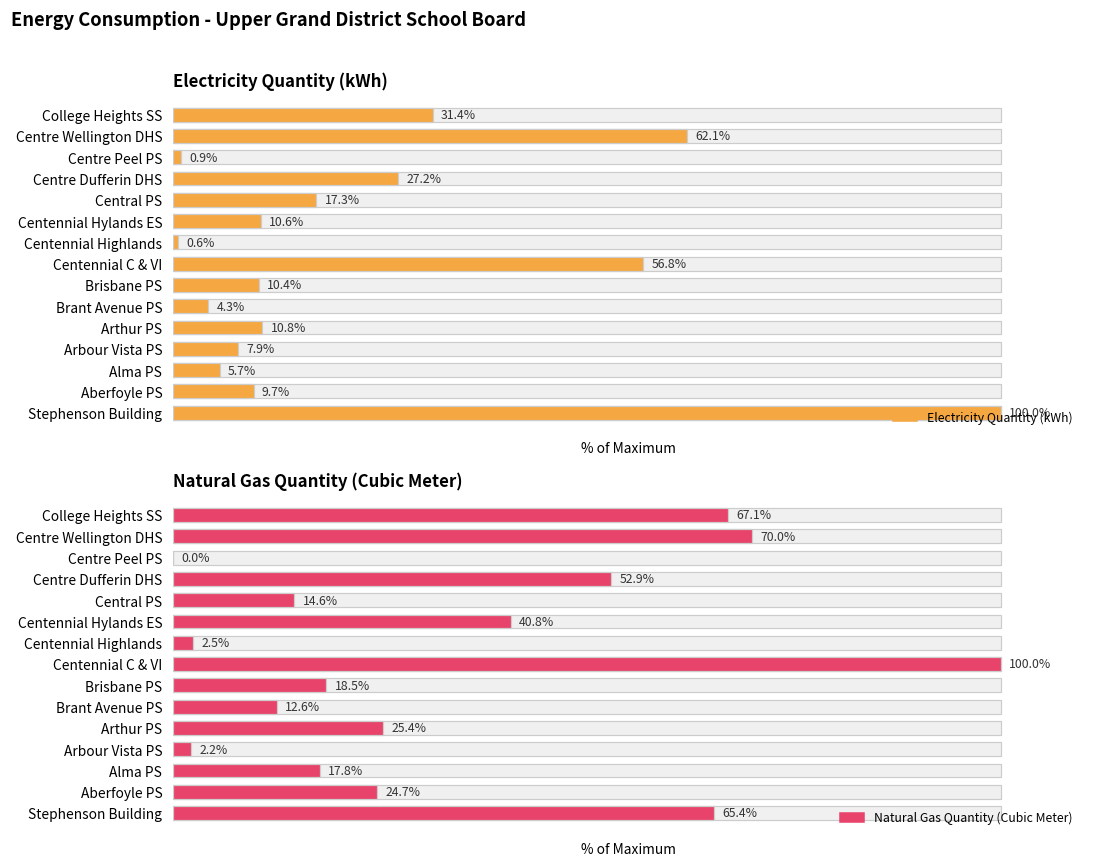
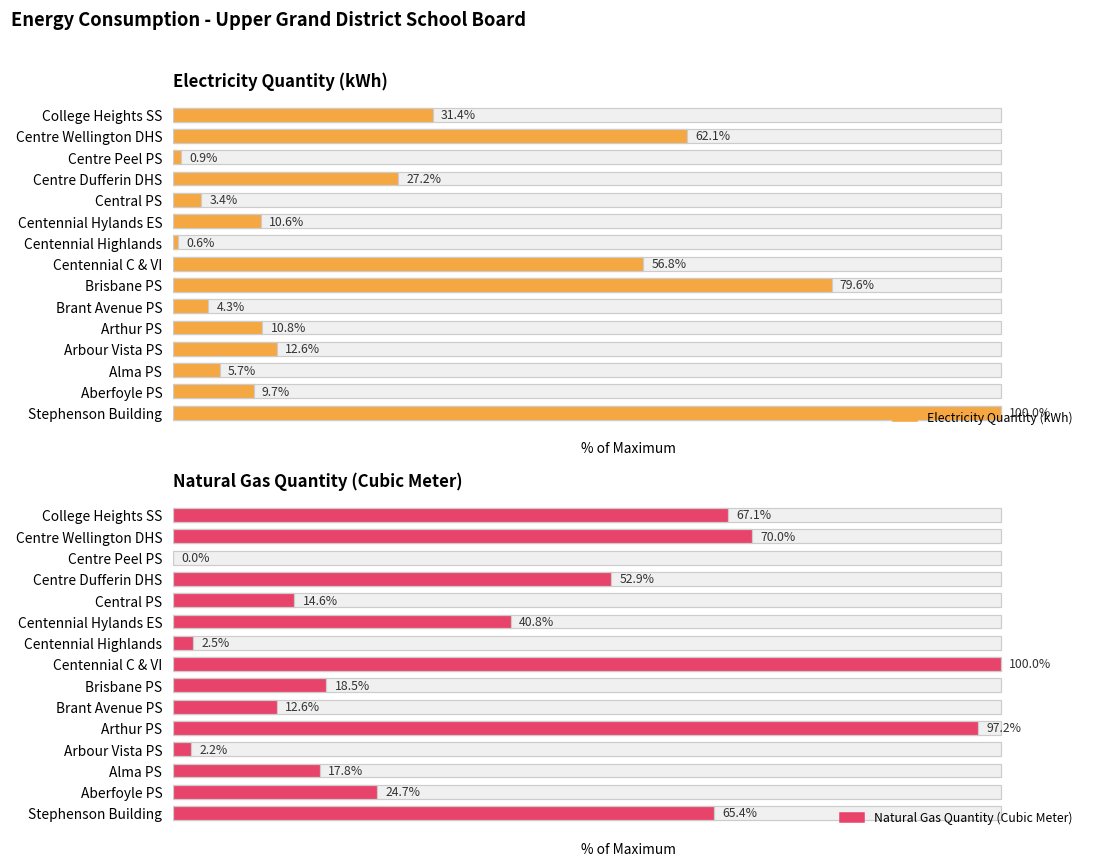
  {
    "Electricity Quantity (kWh)": {
      "Electricity Quantity (kWh)": {
-       "Central PS": "17.3%",
-       "Brisbane PS": "10.4%",
-       "Arbour Vista PS": "7.9%",
+       "Central PS": "3.4%",
+       "Brisbane PS": "79.6%",
+       "Arbour Vista PS": "12.6%",
        "Stephenson Building": "100.0%"
      }
    },
    "Natural Gas Quantity (Cubic Meter)": {
      "Natural Gas Quantity (Cubic Meter)": {
        "Centre Peel PS": "0.0%",
        "Centennial C & VI": "100.0%",
-       "Arthur PS": "25.4%"
+       "Arthur PS": "97.2%"
      }
    }
  }
